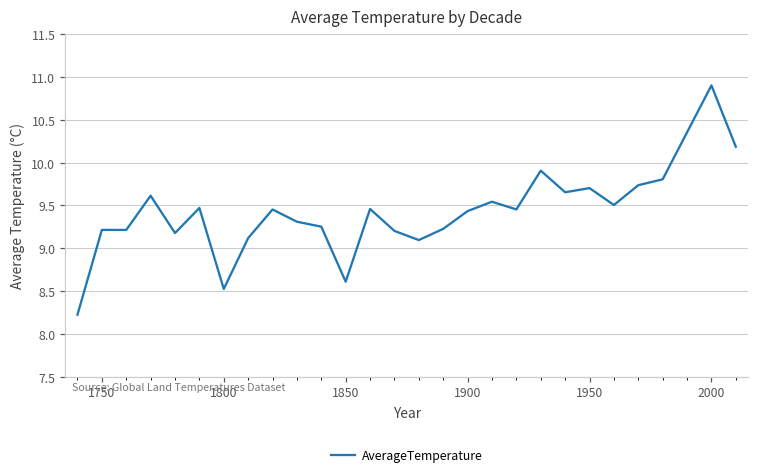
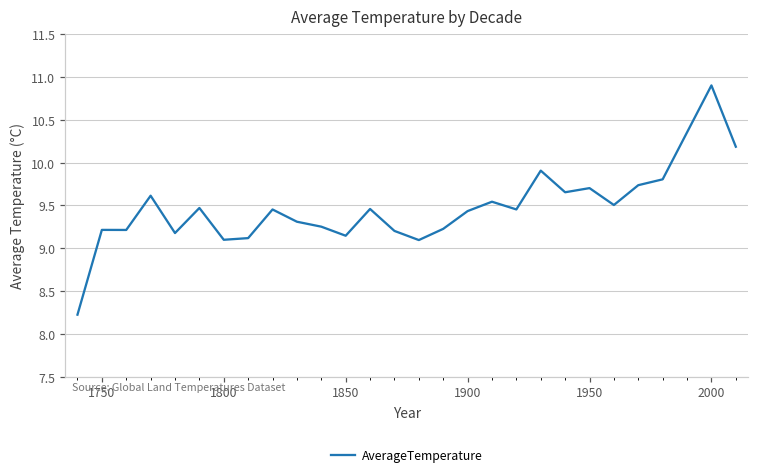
  {
    "1750": 9.2,
-   "1800": 8.5,
-   "1850": 8.6,
+   "1800": 9.1,
+   "1850": 9.1,
    "1900": 9.4,
    "1950": 9.7,
    "2000": 10.9
  }
